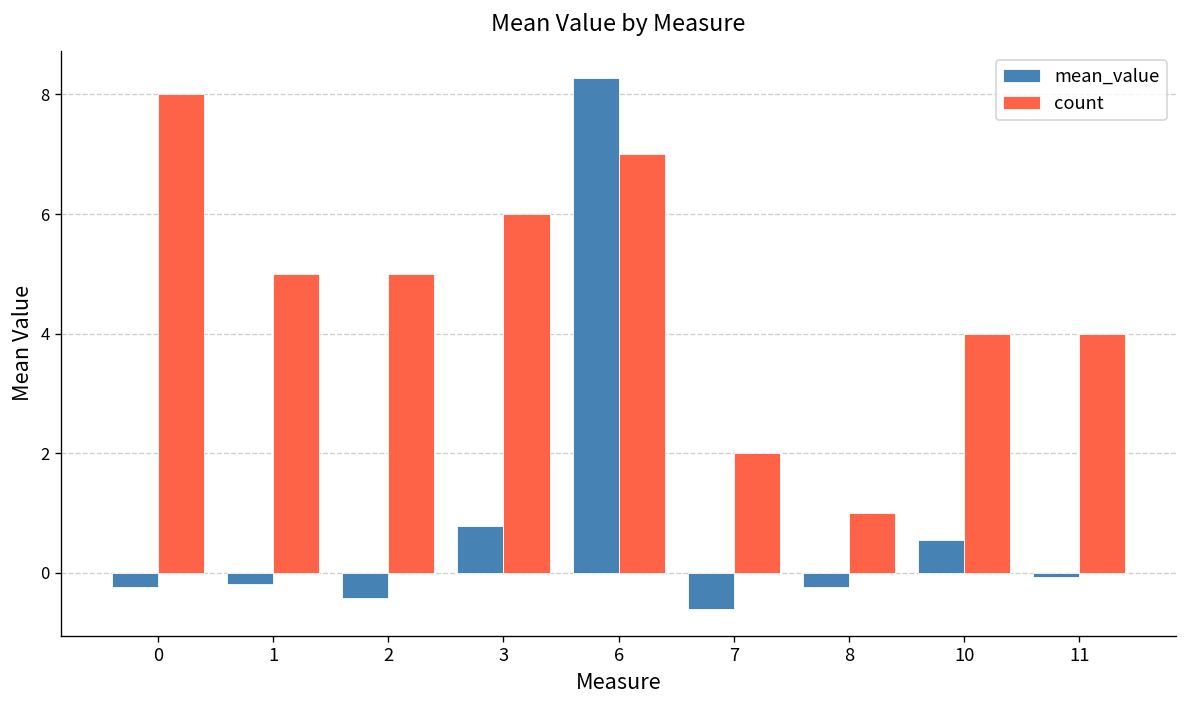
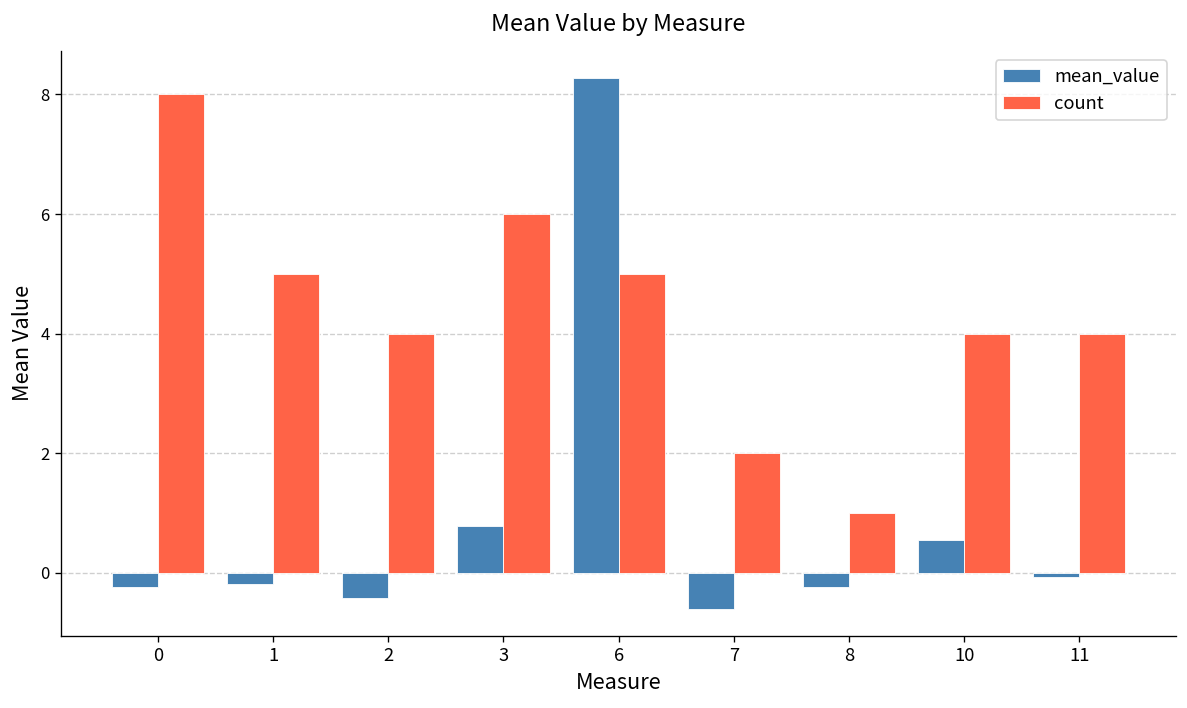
  {
    "mean_value": {
      "0": -0.2,
      "1": -0.2,
      "2": -0.4,
      "3": 0.8,
      "6": 8.3,
      "7": -0.6,
      "8": -0.2,
      "10": 0.5,
      "11": -0.1
    },
    "count": {
      "0": 8,
      "1": 5,
-     "2": 5,
+     "2": 4,
      "3": 6,
-     "6": 7,
+     "6": 5,
      "7": 2,
      "8": 1,
      "10": 4,
      "11": 4
    }
  }
